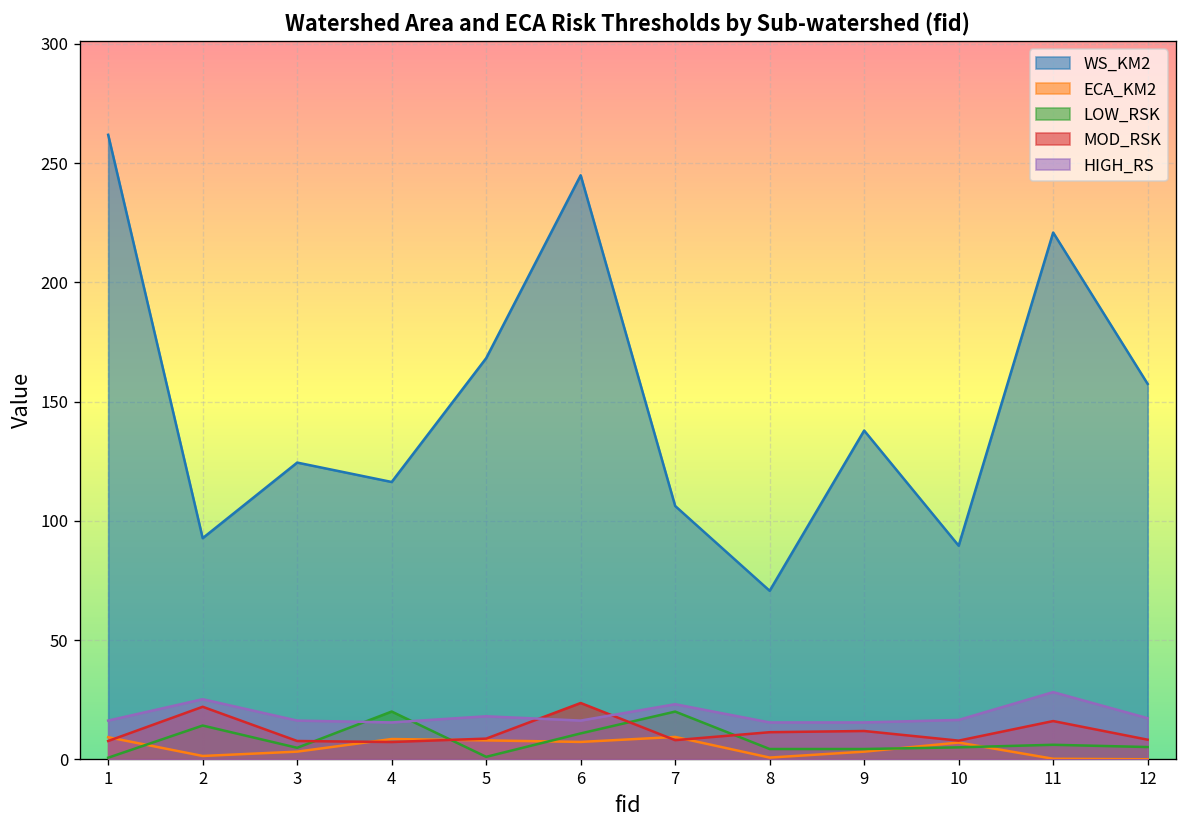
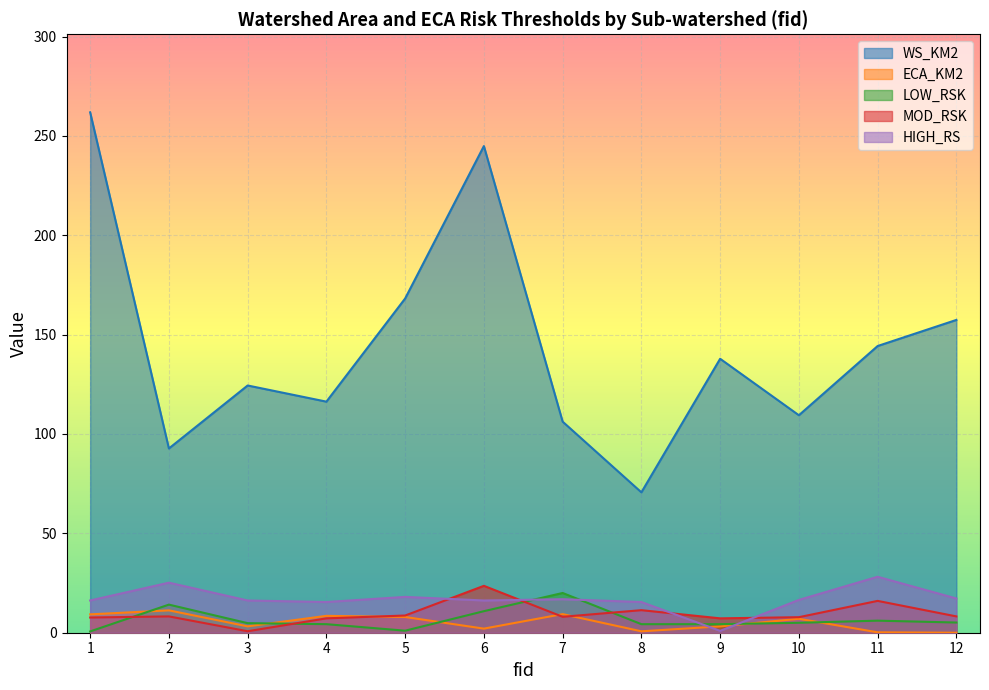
  {
    "WS_KM2": {
      "1": 262,
      "2": 93,
      "3": 124,
      "4": 116,
      "5": 168,
      "6": 245,
      "7": 106,
      "8": 71,
      "9": 138,
-     "10": 90,
-     "11": 221,
+     "10": 109,
+     "11": 144,
      "12": 157
    },
    "ECA_KM2": {
      "1": 9,
-     "2": 1,
+     "2": 11,
      "3": 3,
-     "6": 7,
+     "6": 2,
      "7": 9,
      "8": 1,
      "11": 0,
      "12": 0
    },
    "LOW_RSK": {
      "1": 1,
      "2": 14,
      "3": 5,
-     "4": 20,
+     "4": 4,
      "5": 1,
      "6": 11,
      "7": 20,
      "8": 4,
      "10": 5,
      "11": 6,
      "12": 5
    },
    "MOD_RSK": {
      "1": 8,
-     "2": 22,
-     "3": 8,
+     "2": 8,
+     "3": 1,
      "6": 24,
      "7": 8,
      "8": 11,
-     "9": 12,
+     "9": 7,
      "11": 16,
      "12": 8
    },
    "HIGH_RS": {
      "1": 16,
      "2": 25,
      "3": 16,
      "4": 15,
      "5": 18,
      "6": 16,
-     "7": 23,
+     "7": 17,
      "8": 15,
-     "9": 15,
+     "9": 1,
      "10": 17,
      "11": 28,
      "12": 17
    }
  }
